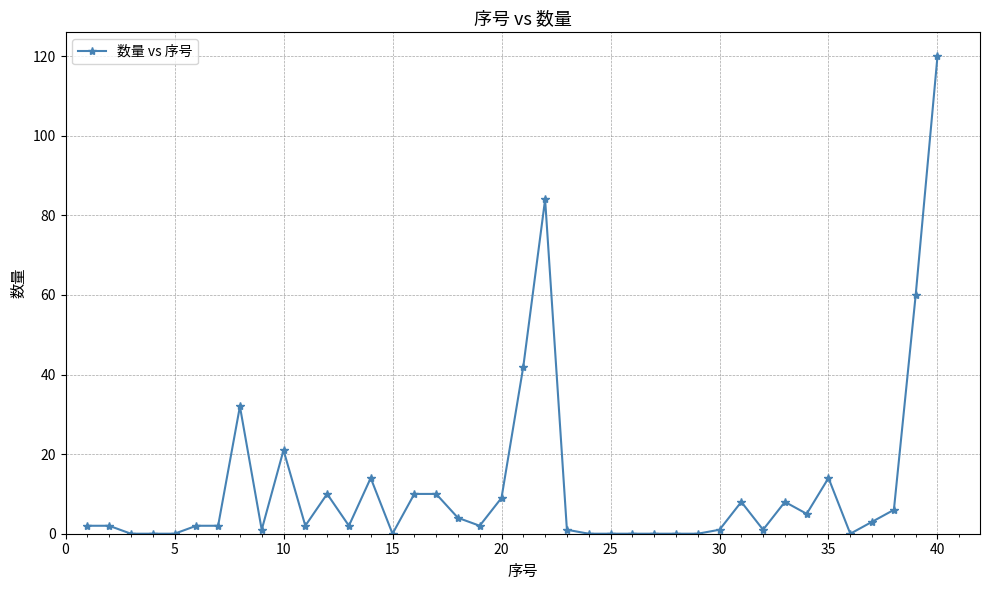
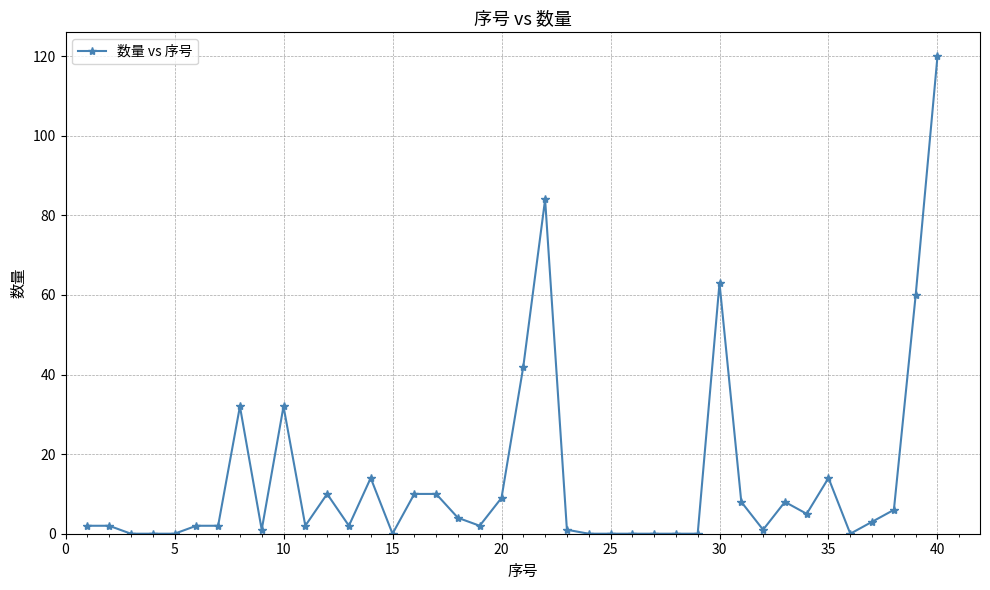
  {
    "5": 0,
-   "10": 21,
+   "10": 32,
    "15": 0,
    "20": 9,
    "25": 0,
-   "30": 1,
+   "30": 63,
    "35": 14,
    "40": 120
  }
